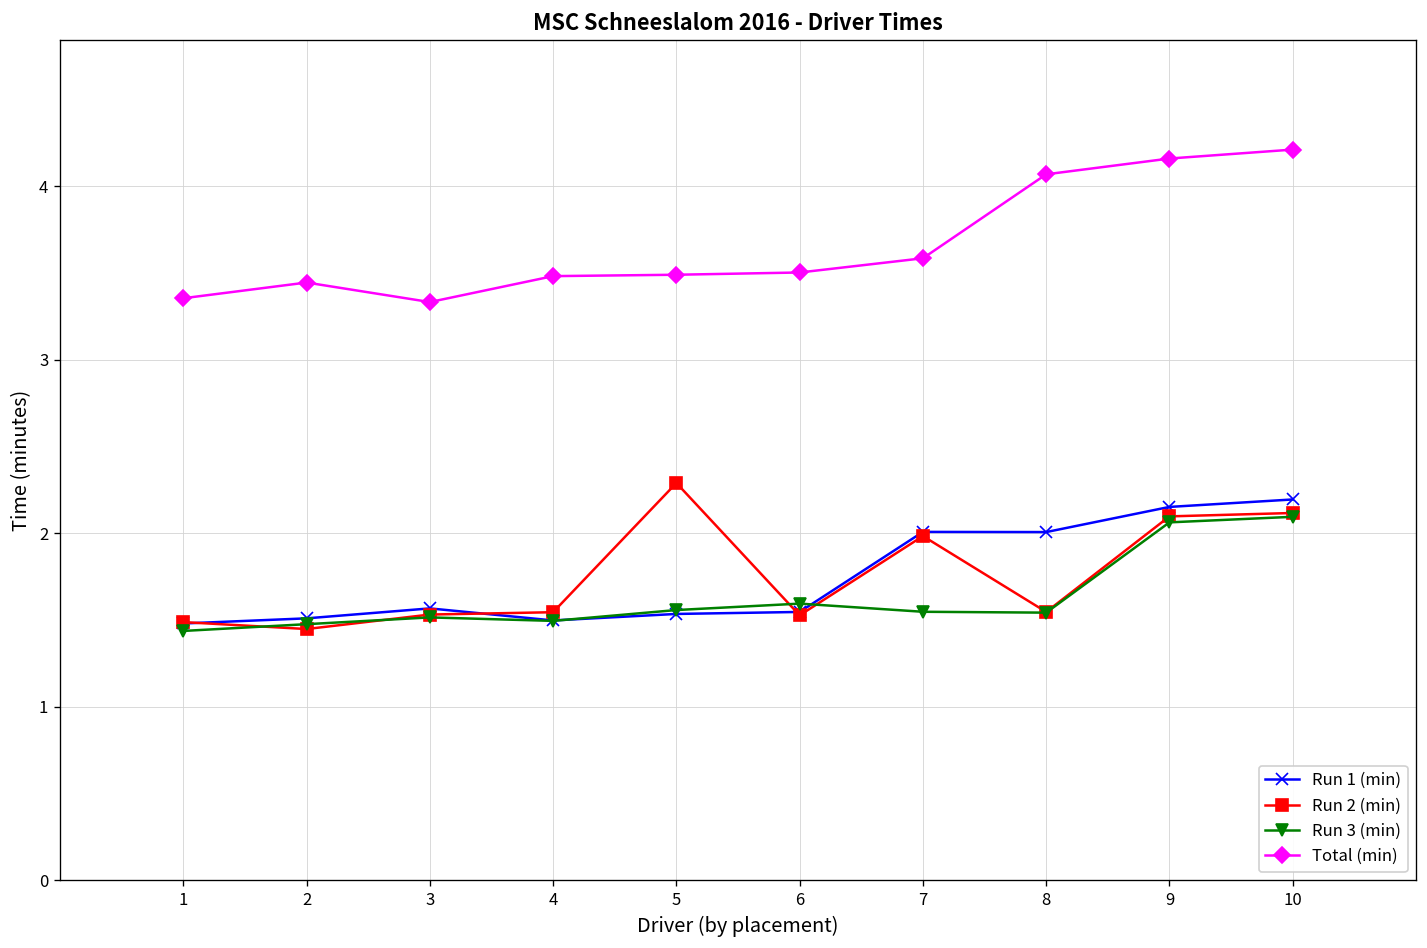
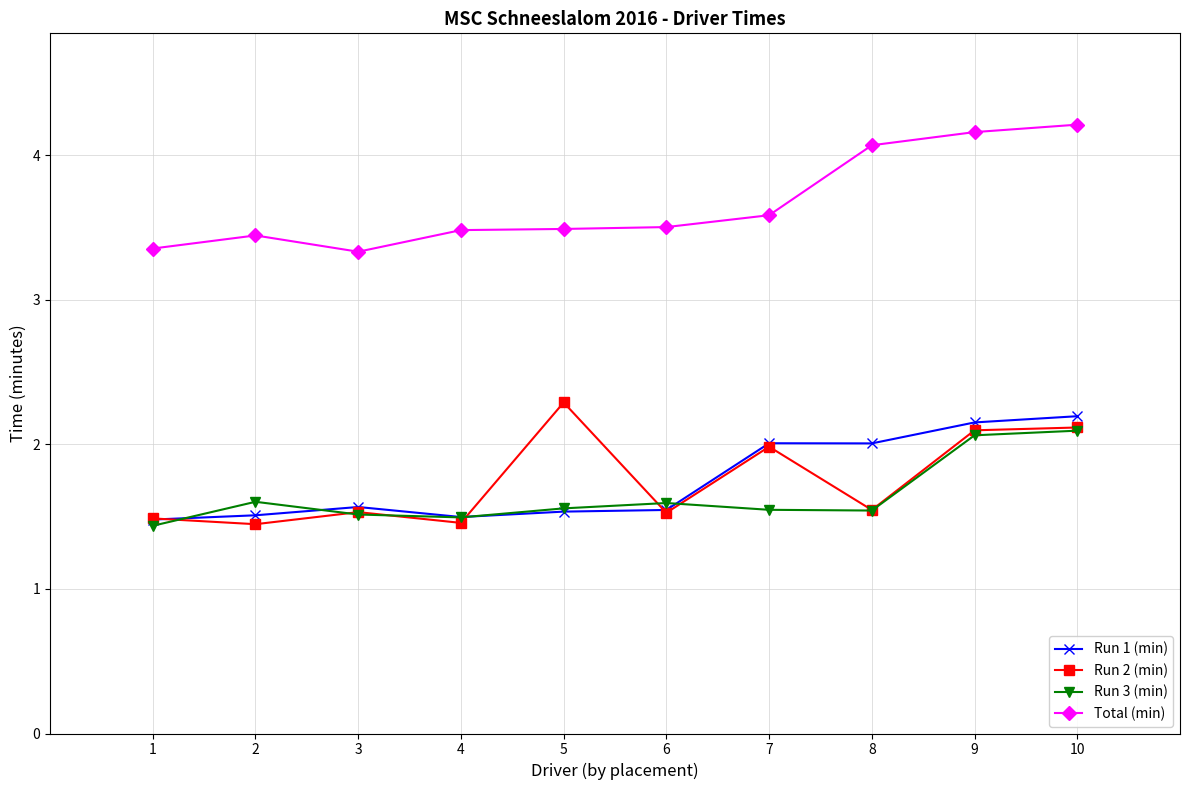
  {
    "Run 1 (min)": {
      "2": 1.51,
      "3": 1.57,
      "5": 1.54,
      "6": 1.55,
      "7": 2.01,
      "8": 2.01,
      "9": 2.15,
      "10": 2.20
    },
    "Run 2 (min)": {
      "2": 1.45,
-     "4": 1.55,
+     "4": 1.46,
      "5": 2.29,
      "6": 1.53,
      "7": 1.98,
      "9": 2.10,
      "10": 2.12
    },
    "Run 3 (min)": {
      "1": 1.44,
-     "2": 1.48,
+     "2": 1.60,
      "5": 1.56,
      "6": 1.59,
      "7": 1.55,
      "9": 2.06,
      "10": 2.10
    },
    "Total (min)": {
      "1": 3.36,
      "2": 3.45,
      "3": 3.33,
      "4": 3.48,
      "5": 3.49,
      "6": 3.50,
      "7": 3.59,
      "8": 4.07,
      "9": 4.16,
      "10": 4.21
    }
  }
